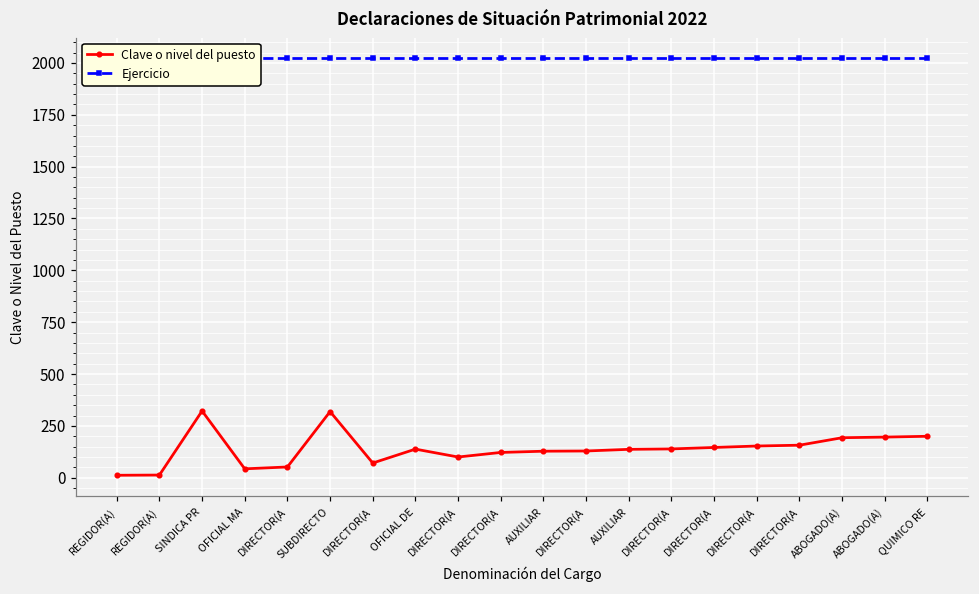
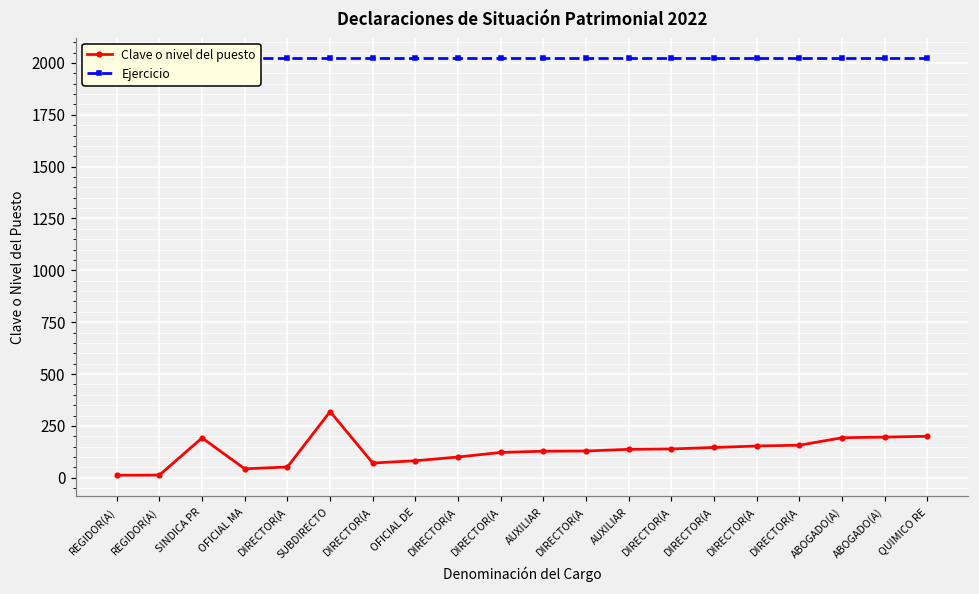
  {
    "Clave o nivel del puesto": {
-     "SINDICA PR": 320,
+     "SINDICA PR": 190,
      "OFICIAL MA": 40,
      "SUBDIRECTO": 320,
-     "OFICIAL DE": 140,
+     "OFICIAL DE": 80,
      "QUIMICO RE": 200
    },
    "Ejercicio": {
      "SUBDIRECTO": 2020,
      "OFICIAL DE": 2020,
      "QUIMICO RE": 2020
    }
  }
